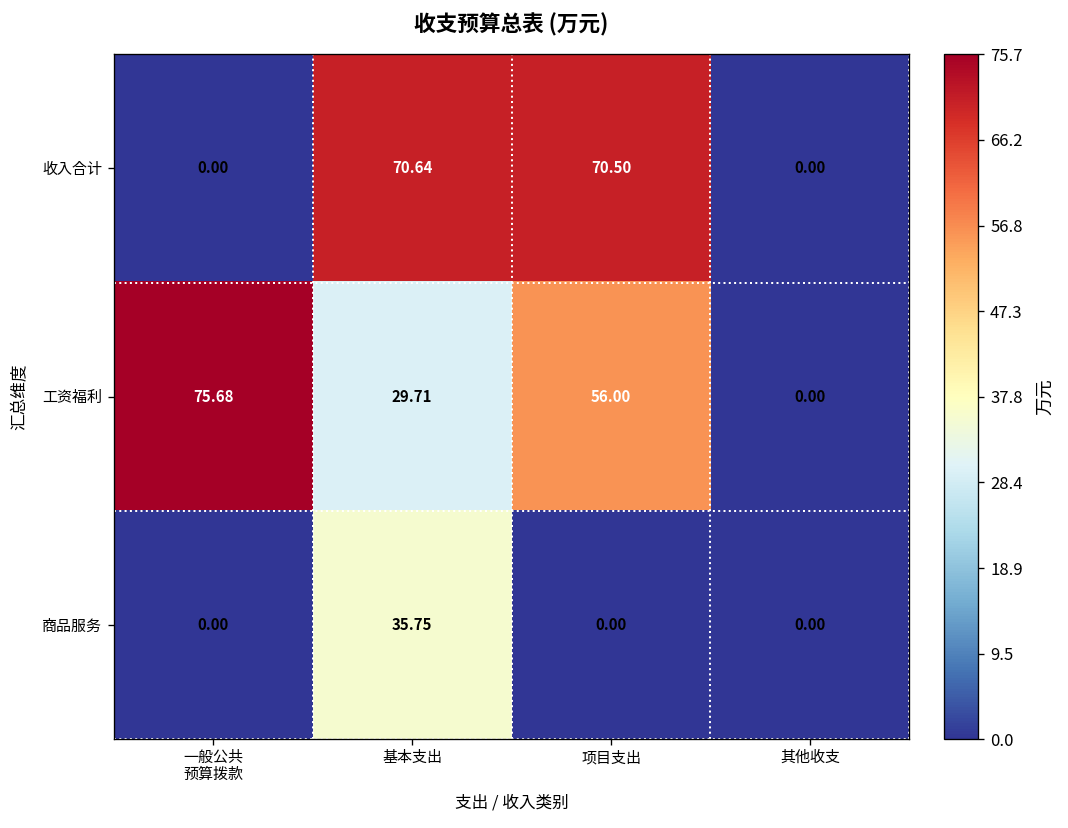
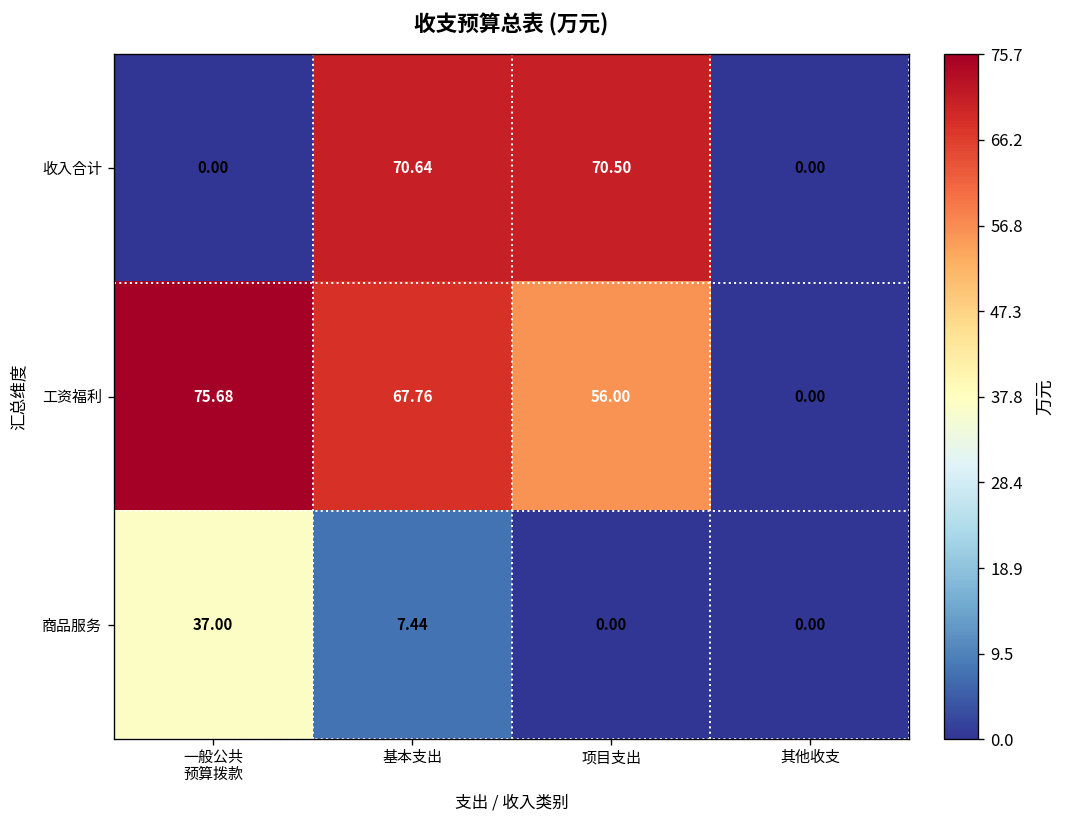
  {
    "收入合计": {
      "一般公共 预算拨款": 0.00,
      "基本支出": 70.64,
      "项目支出": 70.50,
      "其他收支": 0.00
    },
    "工资福利": {
      "一般公共 预算拨款": 75.68,
-     "基本支出": 29.71,
+     "基本支出": 67.76,
      "项目支出": 56.00,
      "其他收支": 0.00
    },
    "商品服务": {
-     "一般公共 预算拨款": 0.00,
-     "基本支出": 35.75,
+     "一般公共 预算拨款": 37.00,
+     "基本支出": 7.44,
      "项目支出": 0.00,
      "其他收支": 0.00
    }
  }
